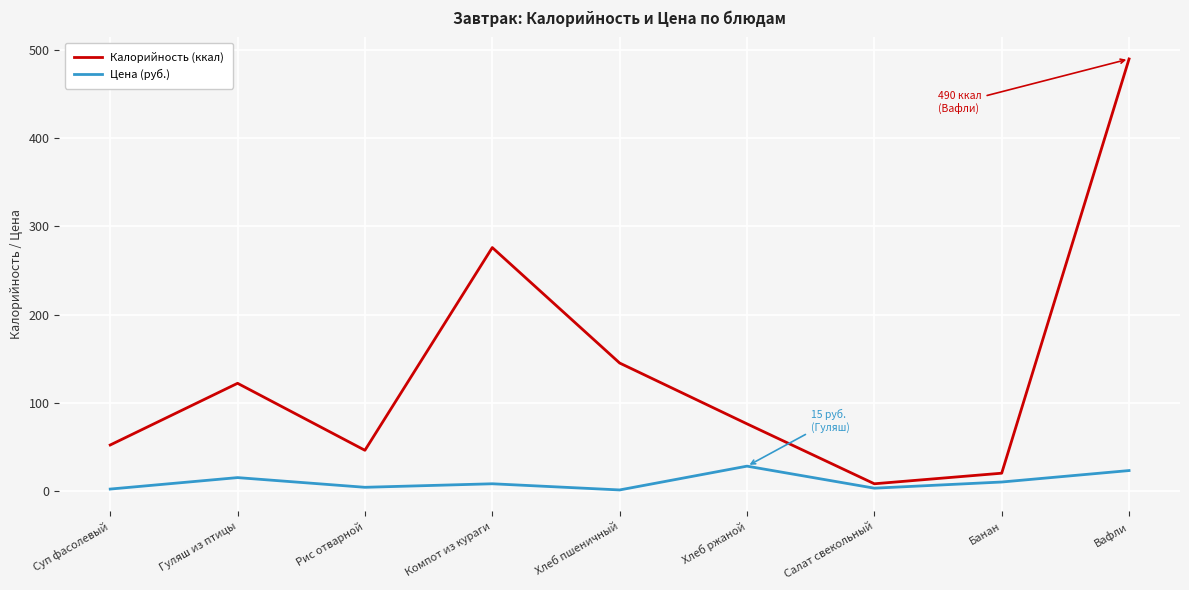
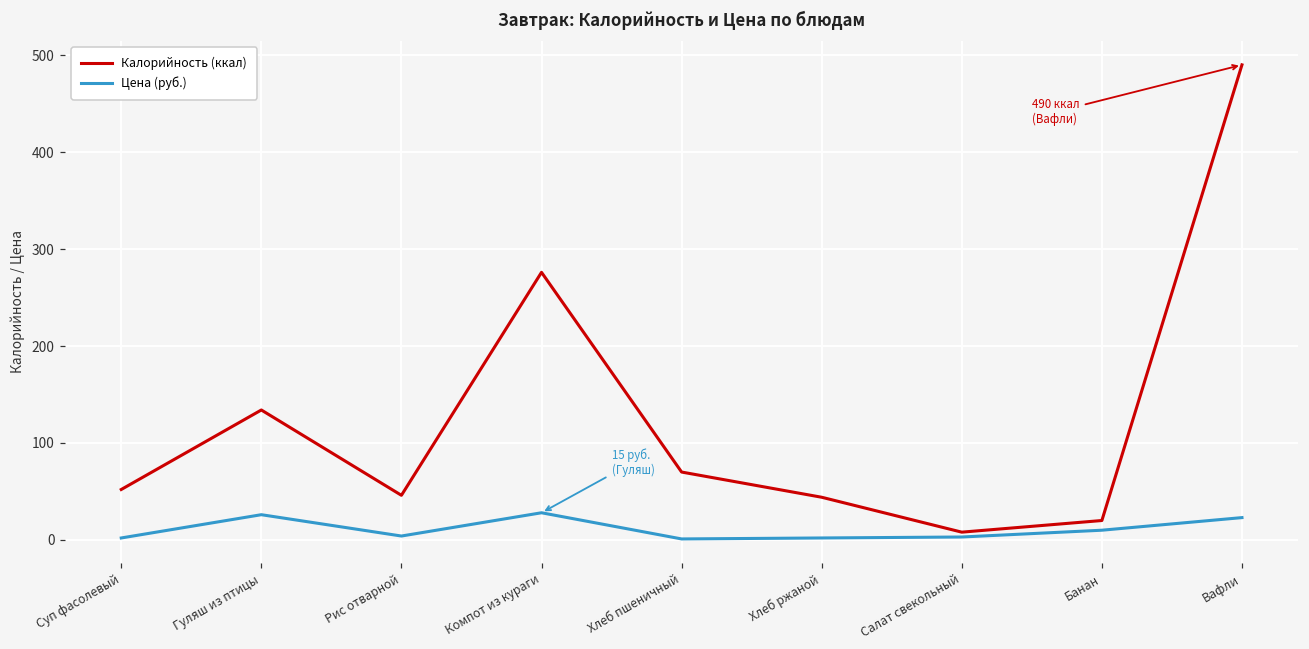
  {
    "Калорийность (ккал)": {
      "Суп фасолевый": 50,
-     "Гуляш из птицы": 120,
+     "Гуляш из птицы": 130,
      "Рис отварной": 50,
      "Компот из кураги": 280,
-     "Хлеб пшеничный": 150,
-     "Хлеб ржаной": 80,
+     "Хлеб пшеничный": 70,
+     "Хлеб ржаной": 40,
      "Салат свекольный": 10,
      "Банан": 20
    },
    "Цена (руб.)": {
      "Суп фасолевый": 0,
-     "Гуляш из птицы": 20,
+     "Гуляш из птицы": 30,
      "Рис отварной": 0,
-     "Компот из кураги": 10,
+     "Компот из кураги": 30,
      "Хлеб пшеничный": 0,
-     "Хлеб ржаной": 30,
+     "Хлеб ржаной": 0,
      "Салат свекольный": 0,
      "Банан": 10,
      "Вафли": 20
    }
  }
